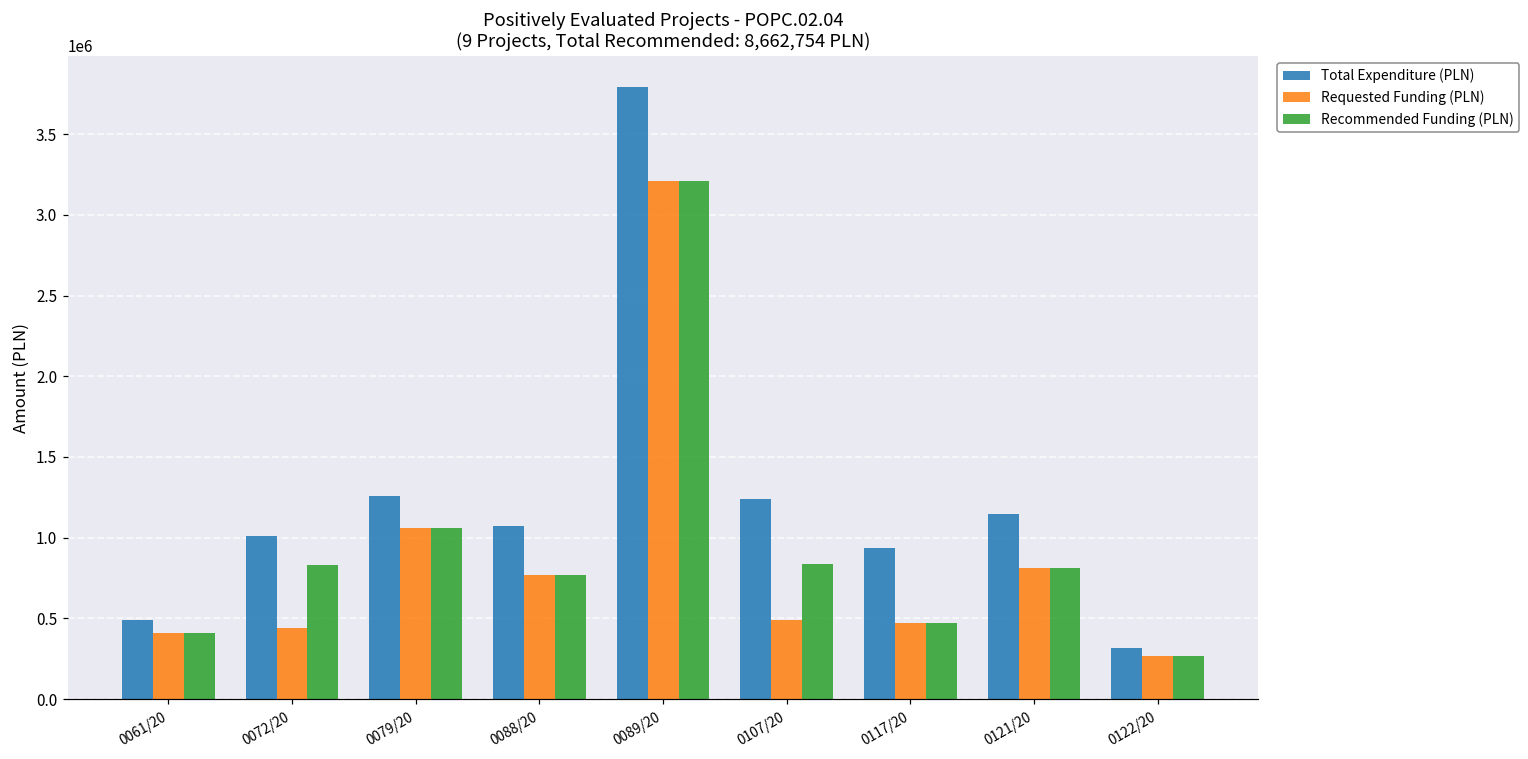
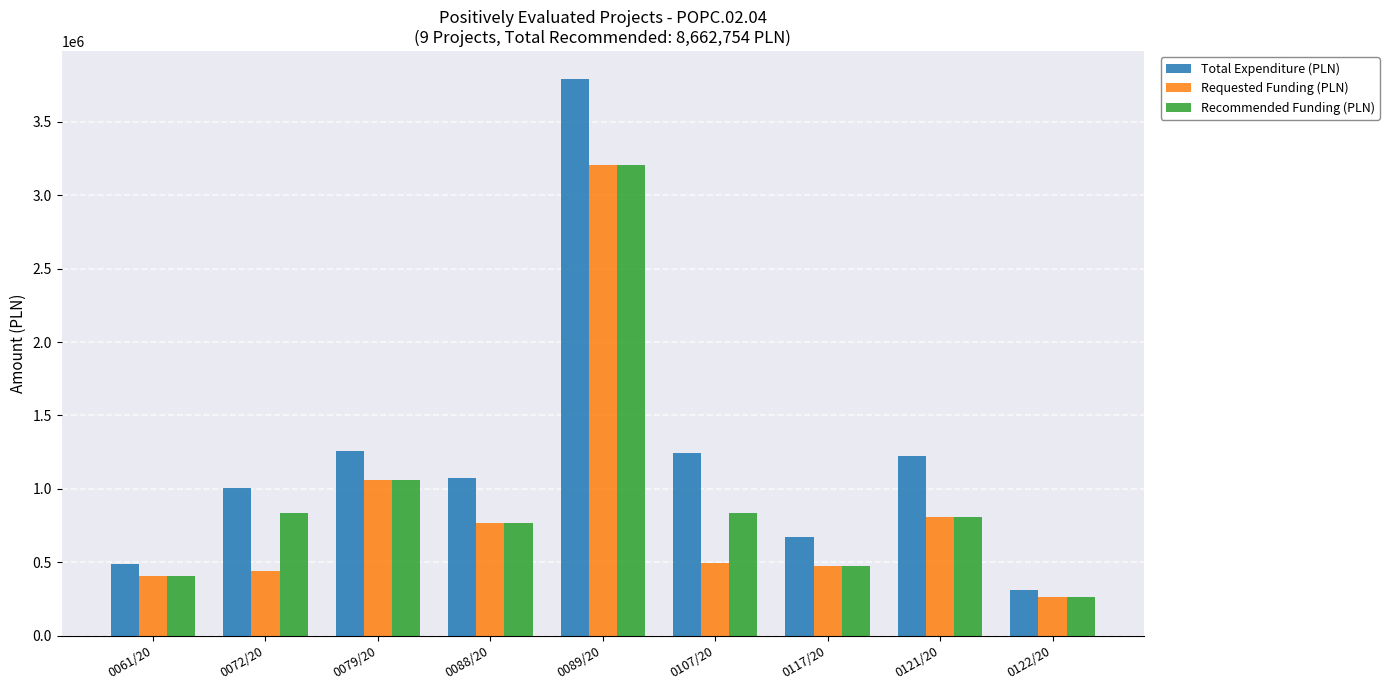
  {
    "Total Expenditure (PLN)": {
      "0061/20": 490000,
      "0072/20": 1010000,
      "0079/20": 1260000,
      "0088/20": 1070000,
      "0089/20": 3790000,
      "0107/20": 1240000,
-     "0117/20": 940000,
-     "0121/20": 1150000,
+     "0117/20": 670000,
+     "0121/20": 1220000,
      "0122/20": 310000
    },
    "Requested Funding (PLN)": {
      "0061/20": 410000,
      "0072/20": 440000,
      "0079/20": 1060000,
      "0088/20": 770000,
      "0089/20": 3210000,
      "0107/20": 490000,
      "0117/20": 470000,
      "0121/20": 810000,
      "0122/20": 270000
    },
    "Recommended Funding (PLN)": {
      "0061/20": 410000,
      "0072/20": 830000,
      "0079/20": 1060000,
      "0088/20": 770000,
      "0089/20": 3210000,
      "0107/20": 840000,
      "0117/20": 470000,
      "0121/20": 810000,
      "0122/20": 270000
    }
  }
